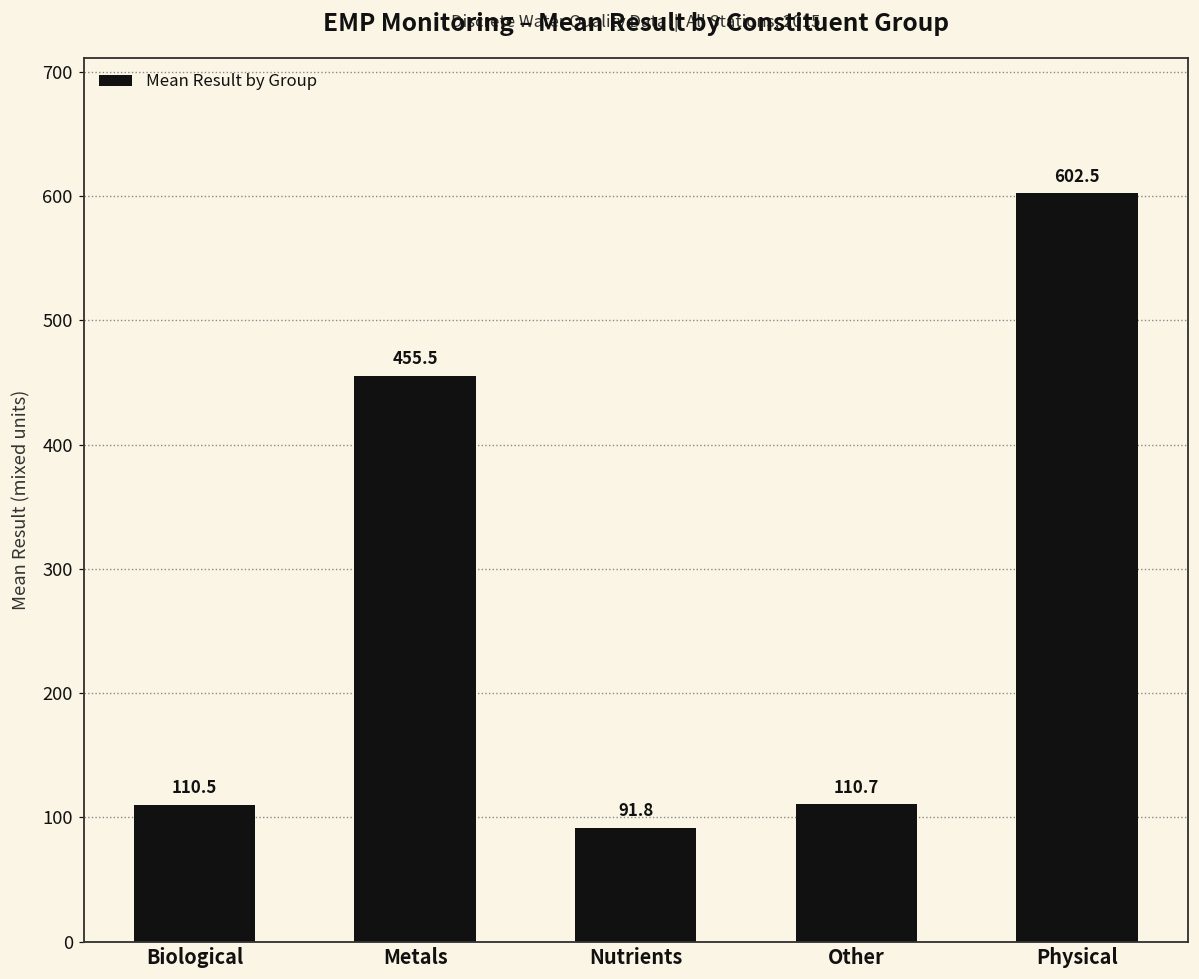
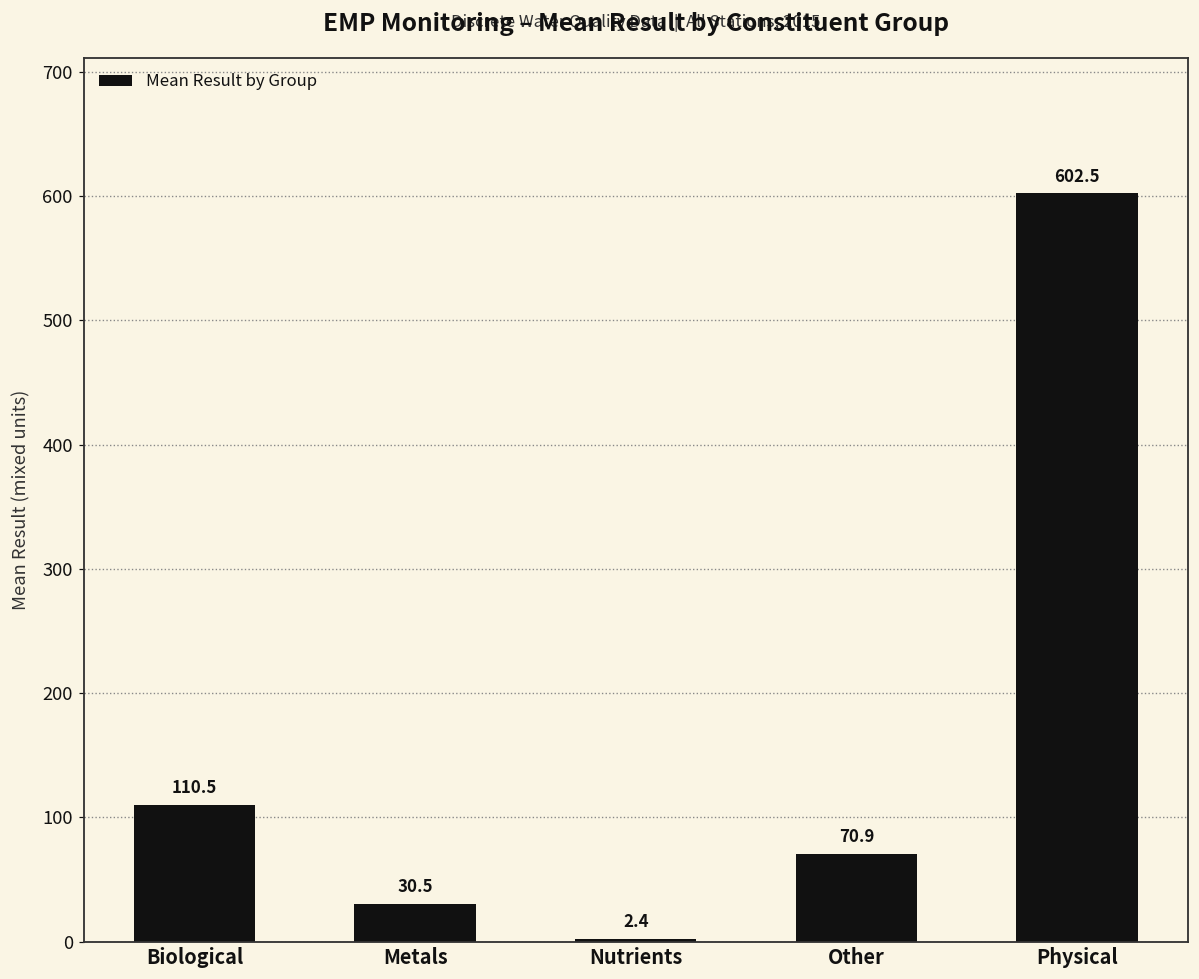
  {
    "Biological": 110.5,
-   "Metals": 455.5,
-   "Nutrients": 91.8,
-   "Other": 110.7,
+   "Metals": 30.5,
+   "Nutrients": 2.4,
+   "Other": 70.9,
    "Physical": 602.5
  }
